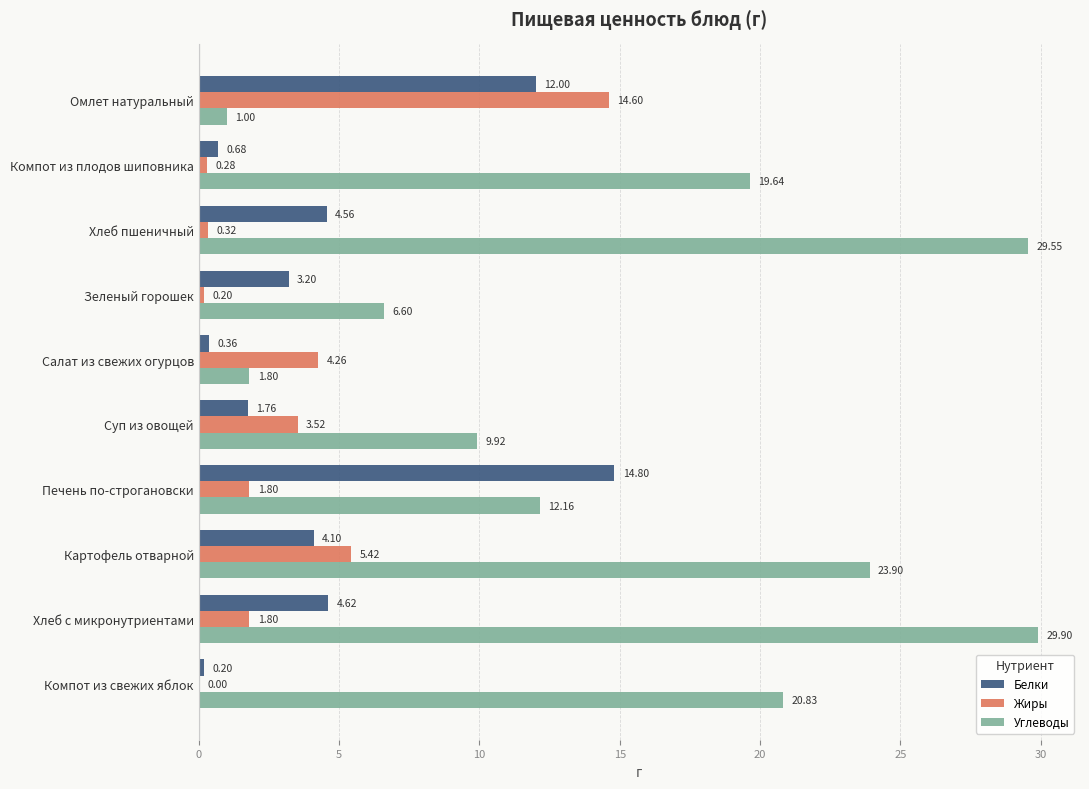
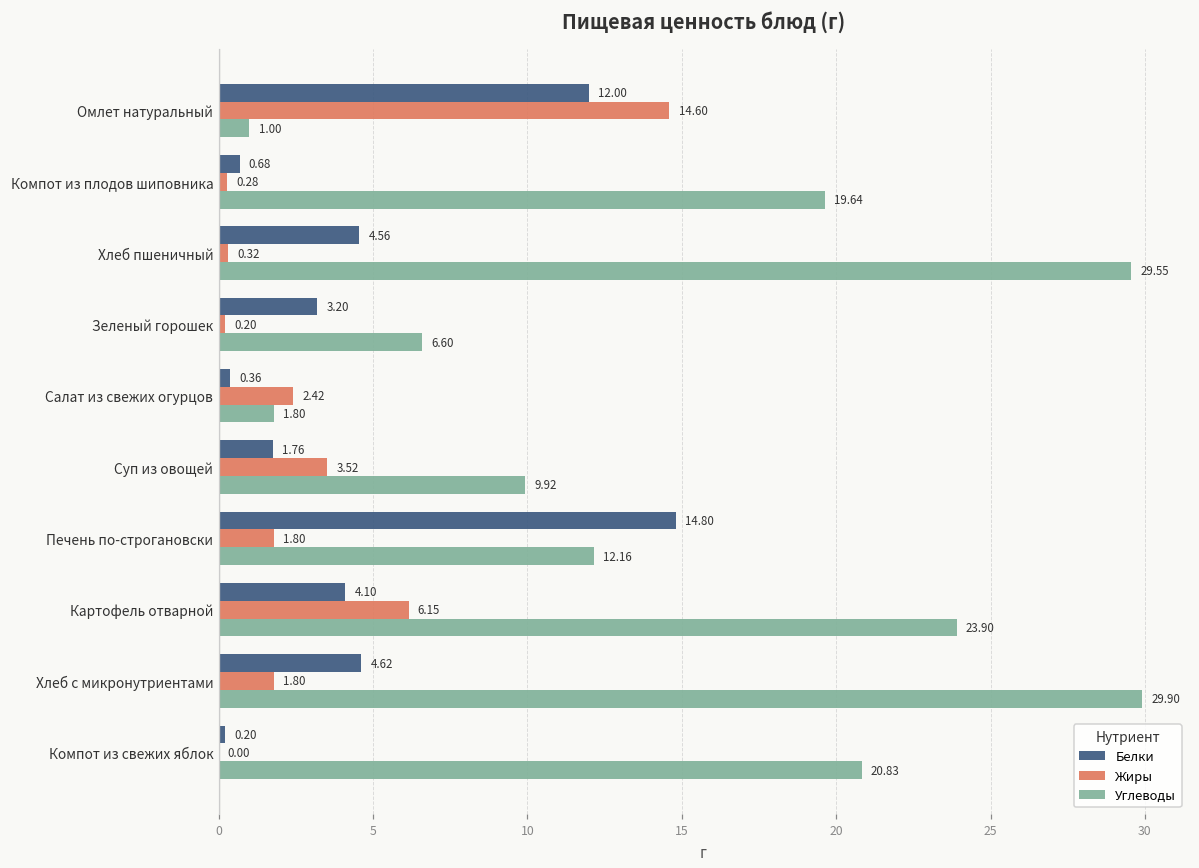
  {
    "Белки": {
      "Омлет натуральный": 12.00,
      "Компот из плодов шиповника": 0.68,
      "Хлеб пшеничный": 4.56,
      "Зеленый горошек": 3.20,
      "Салат из свежих огурцов": 0.36,
      "Суп из овощей": 1.76,
      "Печень по-строгановски": 14.80,
      "Картофель отварной": 4.10,
      "Хлеб с микронутриентами": 4.62,
      "Компот из свежих яблок": 0.20
    },
    "Жиры": {
      "Омлет натуральный": 14.60,
      "Компот из плодов шиповника": 0.28,
      "Хлеб пшеничный": 0.32,
      "Зеленый горошек": 0.20,
-     "Салат из свежих огурцов": 4.26,
+     "Салат из свежих огурцов": 2.42,
      "Суп из овощей": 3.52,
      "Печень по-строгановски": 1.80,
-     "Картофель отварной": 5.42,
+     "Картофель отварной": 6.15,
      "Хлеб с микронутриентами": 1.80,
      "Компот из свежих яблок": 0.00
    },
    "Углеводы": {
      "Омлет натуральный": 1.00,
      "Компот из плодов шиповника": 19.64,
      "Хлеб пшеничный": 29.55,
      "Зеленый горошек": 6.60,
      "Салат из свежих огурцов": 1.80,
      "Суп из овощей": 9.92,
      "Печень по-строгановски": 12.16,
      "Картофель отварной": 23.90,
      "Хлеб с микронутриентами": 29.90,
      "Компот из свежих яблок": 20.83
    }
  }
